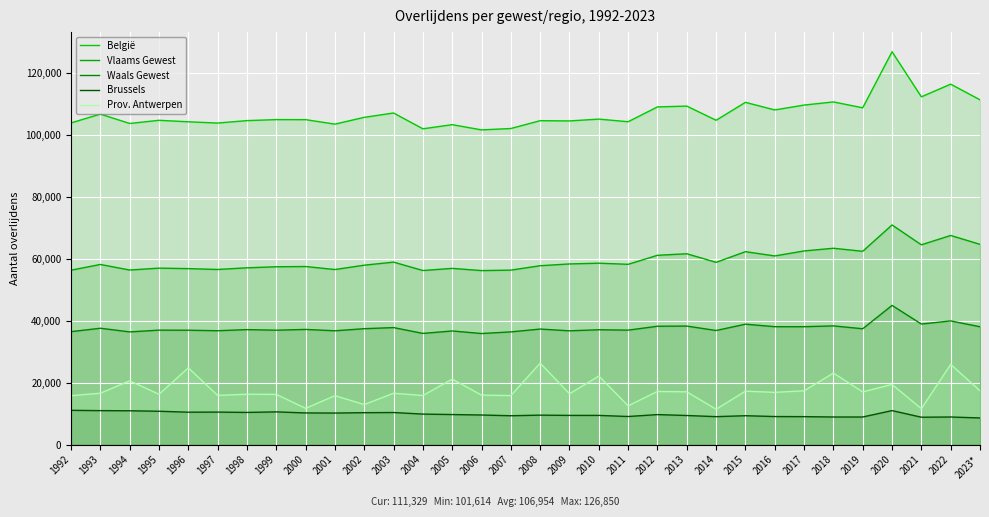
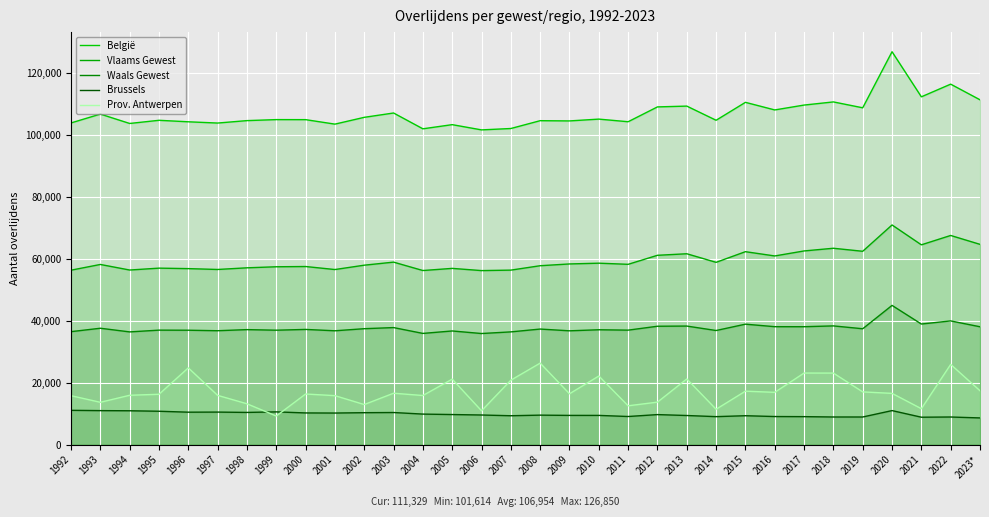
  {
    "Prov. Antwerpen": {
      "1992": "16,000",
-     "1993": "17,000",
-     "1994": "21,000",
+     "1993": "14,000",
+     "1994": "16,000",
      "1995": "16,000",
      "1996": "25,000",
      "1997": "16,000",
-     "1998": "16,000",
-     "1999": "16,000",
-     "2000": "12,000",
+     "1998": "13,000",
+     "1999": "9,000",
+     "2000": "16,000",
      "2001": "16,000",
      "2002": "13,000",
      "2003": "17,000",
      "2004": "16,000",
      "2005": "21,000",
-     "2006": "16,000",
-     "2007": "16,000",
+     "2006": "11,000",
+     "2007": "21,000",
      "2008": "26,000",
      "2009": "16,000",
      "2010": "22,000",
      "2011": "13,000",
-     "2012": "17,000",
-     "2013": "17,000",
+     "2012": "14,000",
+     "2013": "21,000",
      "2014": "11,000",
      "2015": "17,000",
      "2016": "17,000",
-     "2017": "17,000",
+     "2017": "23,000",
      "2018": "23,000",
      "2019": "17,000",
-     "2020": "19,000",
+     "2020": "17,000",
      "2021": "12,000",
      "2022": "26,000",
      "2023*": "17,000"
    }
  }
